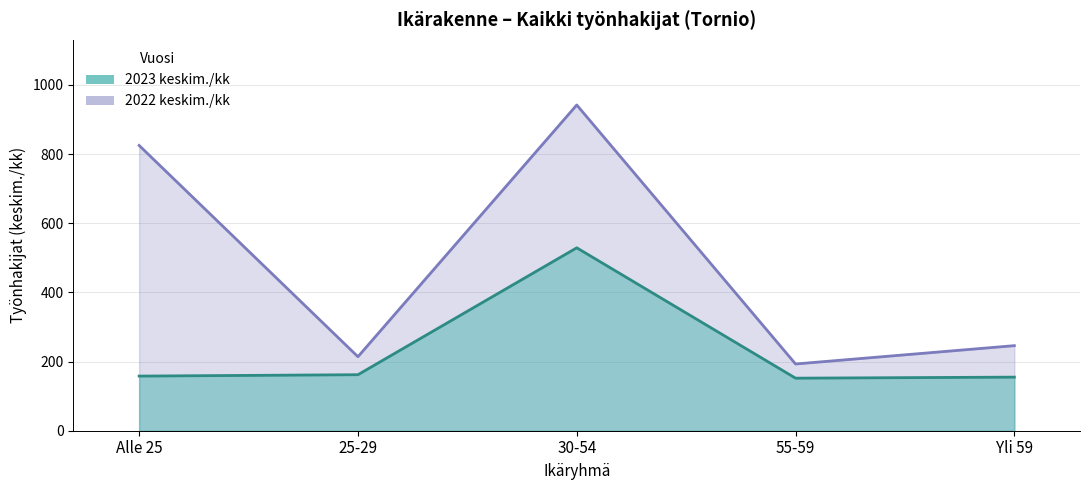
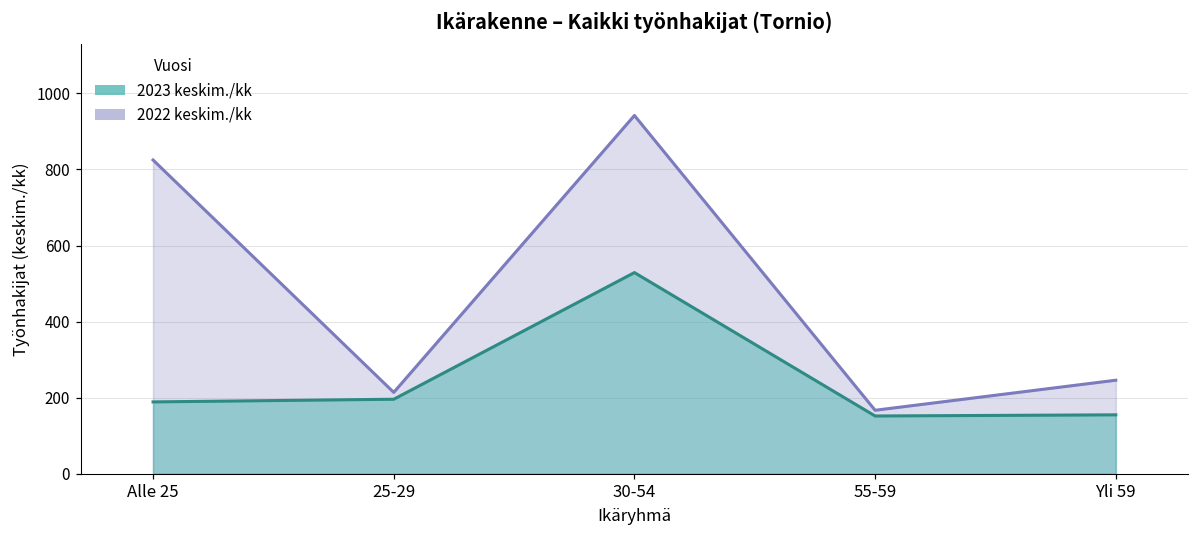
  {
    "2022 keskim./kk": {
      "Alle 25": 830,
      "25-29": 210,
      "30-54": 940,
-     "55-59": 190,
+     "55-59": 170,
      "Yli 59": 250
    },
    "2023 keskim./kk": {
-     "Alle 25": 160,
-     "25-29": 160,
+     "Alle 25": 190,
+     "25-29": 200,
      "30-54": 530,
      "55-59": 150,
      "Yli 59": 160
    }
  }
